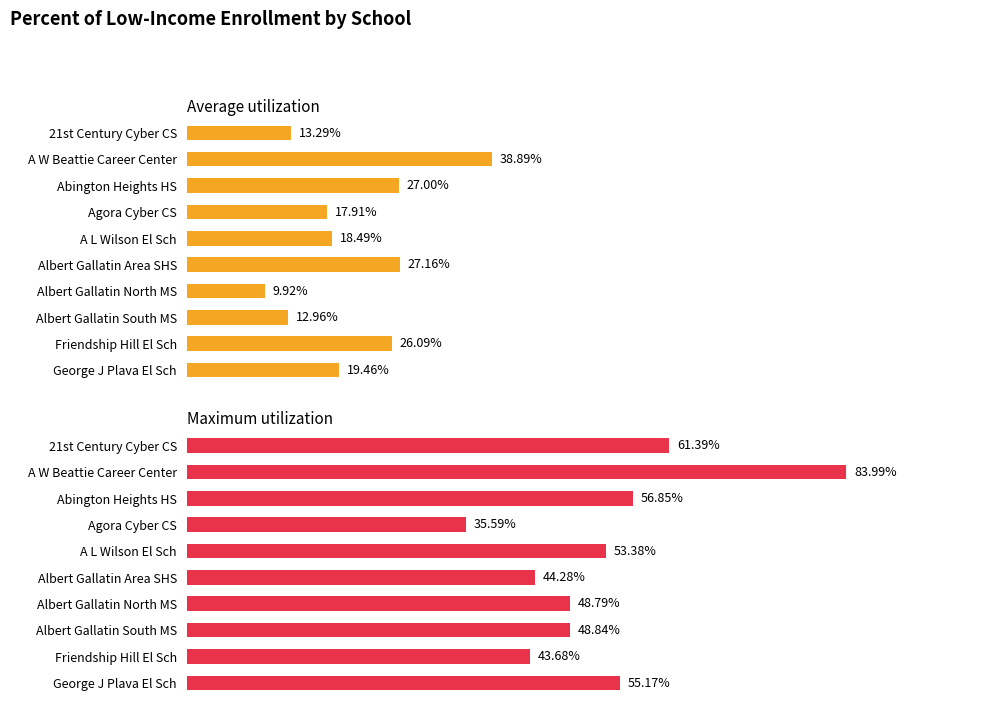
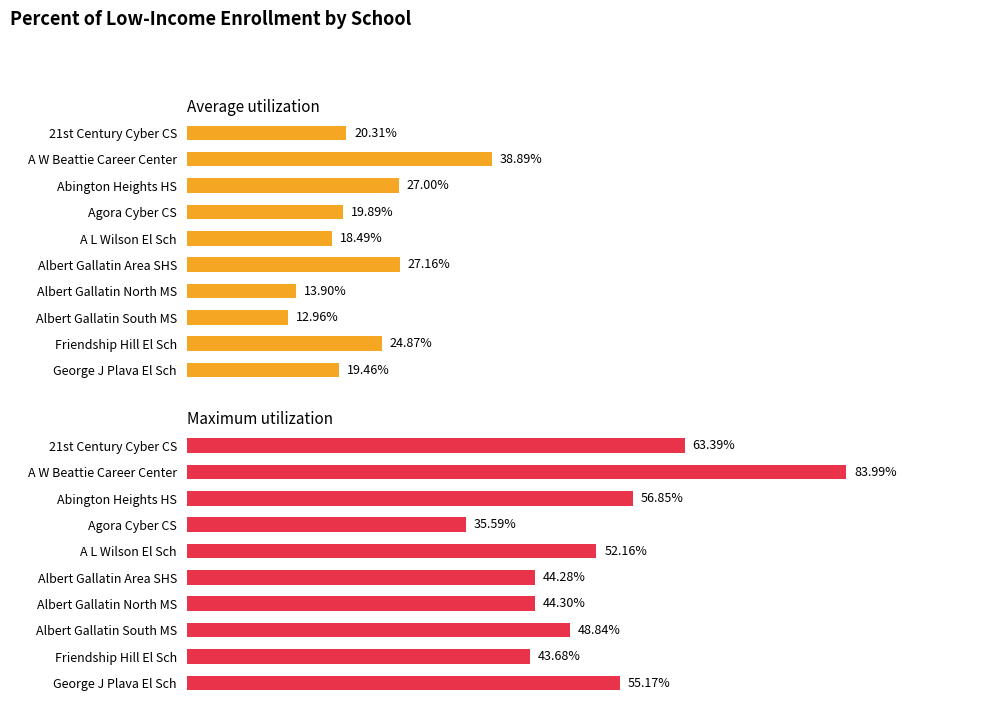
  {
    "Average utilization": {
-     "21st Century Cyber CS": "13.29%",
+     "21st Century Cyber CS": "20.31%",
      "A W Beattie Career Center": "38.89%",
      "Abington Heights HS": "27.00%",
-     "Agora Cyber CS": "17.91%",
+     "Agora Cyber CS": "19.89%",
      "A L Wilson El Sch": "18.49%",
      "Albert Gallatin Area SHS": "27.16%",
-     "Albert Gallatin North MS": "9.92%",
+     "Albert Gallatin North MS": "13.90%",
      "Albert Gallatin South MS": "12.96%",
-     "Friendship Hill El Sch": "26.09%",
+     "Friendship Hill El Sch": "24.87%",
      "George J Plava El Sch": "19.46%"
    },
    "Maximum utilization": {
-     "21st Century Cyber CS": "61.39%",
+     "21st Century Cyber CS": "63.39%",
      "A W Beattie Career Center": "83.99%",
      "Abington Heights HS": "56.85%",
      "Agora Cyber CS": "35.59%",
-     "A L Wilson El Sch": "53.38%",
+     "A L Wilson El Sch": "52.16%",
      "Albert Gallatin Area SHS": "44.28%",
-     "Albert Gallatin North MS": "48.79%",
+     "Albert Gallatin North MS": "44.30%",
      "Albert Gallatin South MS": "48.84%",
      "Friendship Hill El Sch": "43.68%",
      "George J Plava El Sch": "55.17%"
    }
  }
